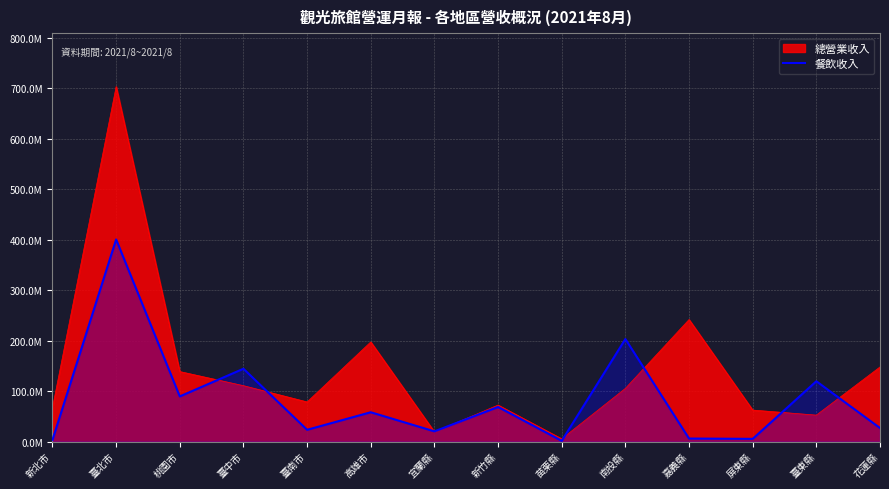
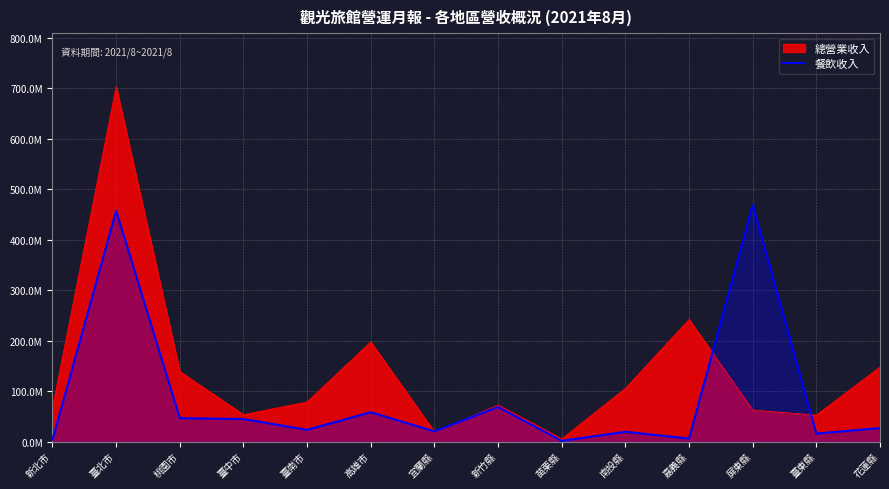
  {
    "總營業收入": {
      "新北市": 70000000,
      "臺北市": 700000000,
      "桃園市": 140000000,
-     "臺中市": 110000000,
+     "臺中市": 50000000,
      "臺南市": 80000000,
      "高雄市": 200000000,
      "南投縣": 110000000,
      "嘉義縣": 240000000,
      "屏東縣": 60000000,
      "臺東縣": 50000000,
      "花蓮縣": 150000000
    },
    "餐飲收入": {
      "新北市": 0,
-     "臺北市": 400000000,
-     "桃園市": 90000000,
-     "臺中市": 140000000,
+     "臺北市": 460000000,
+     "桃園市": 50000000,
+     "臺中市": 40000000,
      "臺南市": 20000000,
      "高雄市": 60000000,
-     "南投縣": 200000000,
+     "南投縣": 20000000,
      "嘉義縣": 10000000,
-     "屏東縣": 10000000,
-     "臺東縣": 120000000,
+     "屏東縣": 470000000,
+     "臺東縣": 20000000,
      "花蓮縣": 30000000
    }
  }
